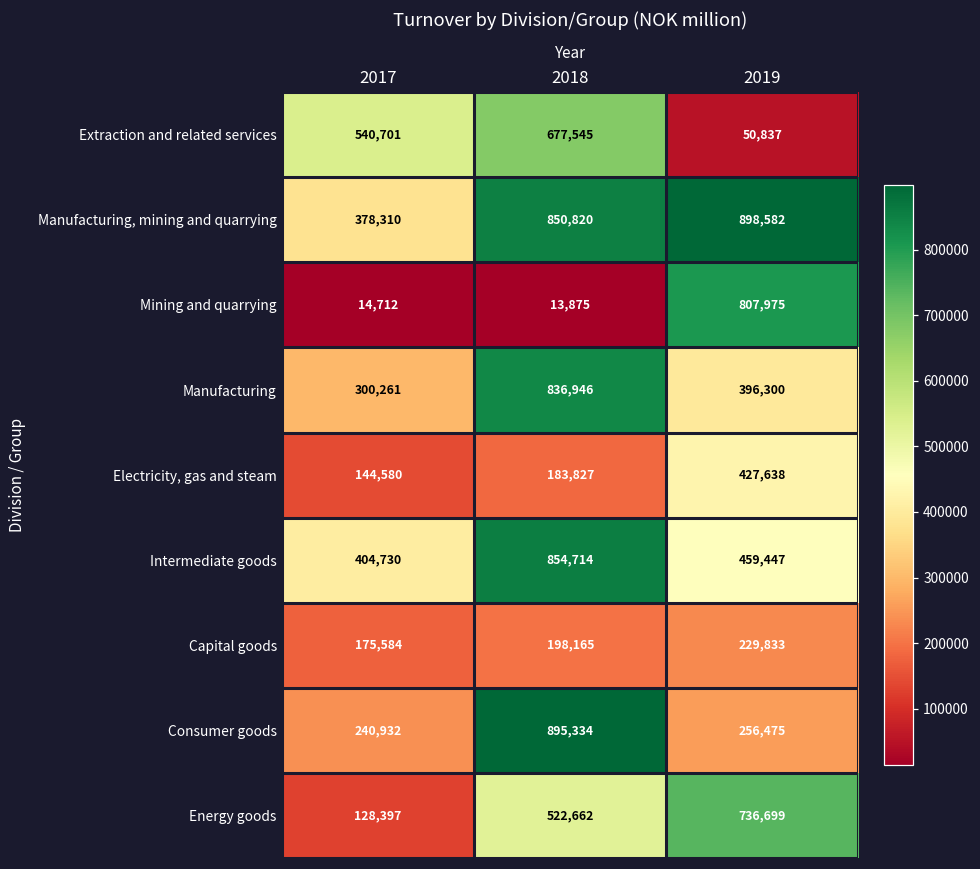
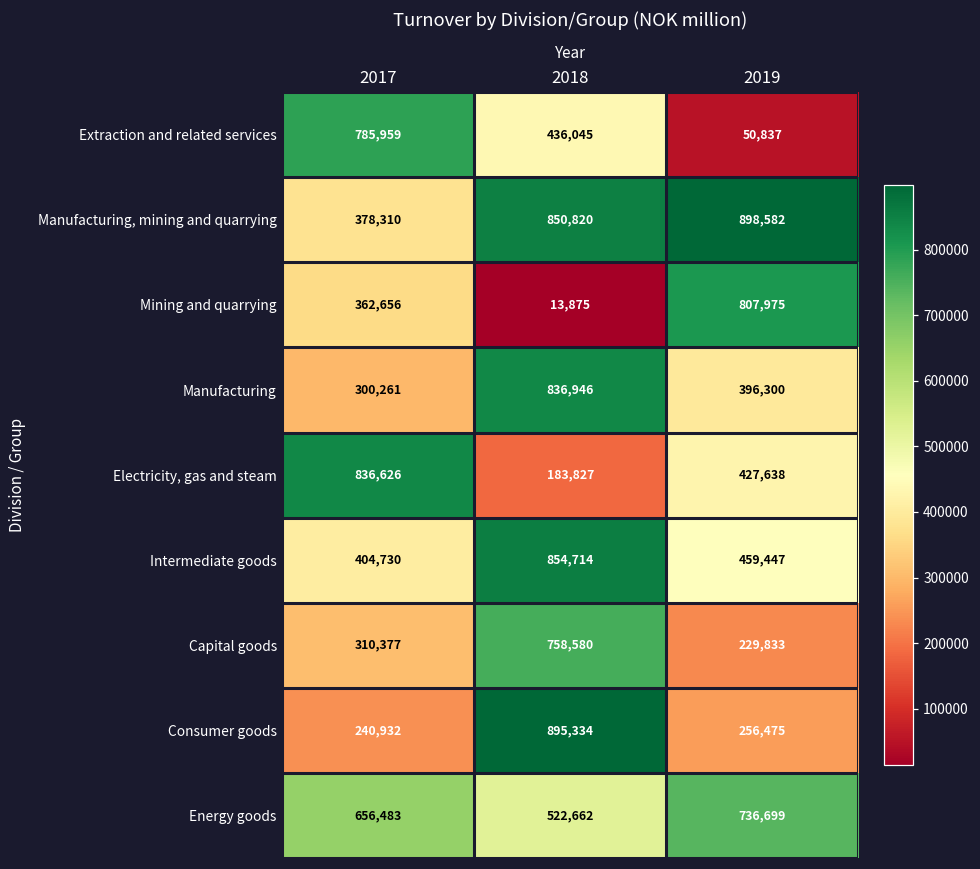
  {
    "Extraction and related services": {
-     "2017": "540,701",
-     "2018": "677,545",
+     "2017": "785,959",
+     "2018": "436,045",
      "2019": "50,837"
    },
    "Manufacturing, mining and quarrying": {
      "2017": "378,310",
      "2018": "850,820",
      "2019": "898,582"
    },
    "Mining and quarrying": {
-     "2017": "14,712",
+     "2017": "362,656",
      "2018": "13,875",
      "2019": "807,975"
    },
    "Manufacturing": {
      "2017": "300,261",
      "2018": "836,946",
      "2019": "396,300"
    },
    "Electricity, gas and steam": {
-     "2017": "144,580",
+     "2017": "836,626",
      "2018": "183,827",
      "2019": "427,638"
    },
    "Intermediate goods": {
      "2017": "404,730",
      "2018": "854,714",
      "2019": "459,447"
    },
    "Capital goods": {
-     "2017": "175,584",
-     "2018": "198,165",
+     "2017": "310,377",
+     "2018": "758,580",
      "2019": "229,833"
    },
    "Consumer goods": {
      "2017": "240,932",
      "2018": "895,334",
      "2019": "256,475"
    },
    "Energy goods": {
-     "2017": "128,397",
+     "2017": "656,483",
      "2018": "522,662",
      "2019": "736,699"
    }
  }
